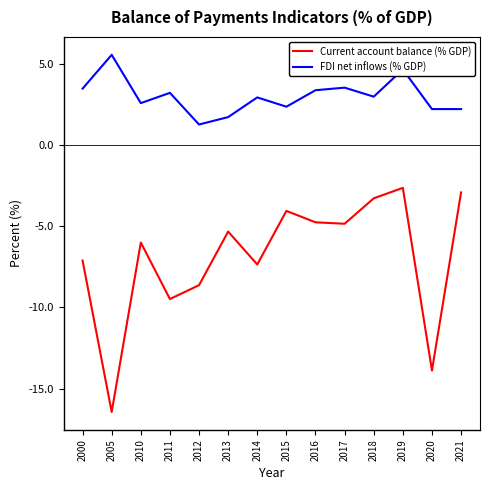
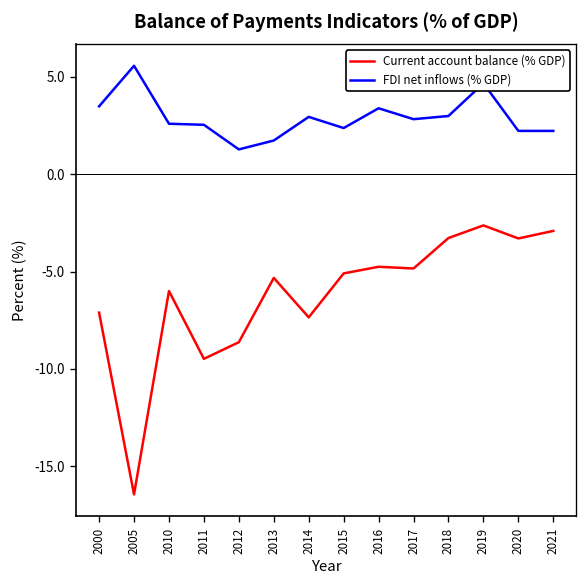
  {
    "Current account balance (% GDP)": {
      "2000": -7.1,
      "2005": -16.4,
      "2010": -6.0,
      "2011": -9.5,
      "2012": -8.6,
      "2013": -5.3,
      "2014": -7.4,
-     "2015": -4.1,
+     "2015": -5.1,
      "2016": -4.8,
      "2017": -4.8,
      "2018": -3.3,
      "2019": -2.6,
-     "2020": -13.9,
+     "2020": -3.3,
      "2021": -2.9
    },
    "FDI net inflows (% GDP)": {
      "2000": 3.5,
      "2005": 5.6,
      "2010": 2.6,
-     "2011": 3.2,
+     "2011": 2.5,
      "2012": 1.3,
      "2013": 1.7,
      "2014": 2.9,
      "2015": 2.4,
      "2016": 3.4,
-     "2017": 3.5,
+     "2017": 2.8,
      "2018": 3.0,
      "2020": 2.2,
      "2021": 2.2
    }
  }
